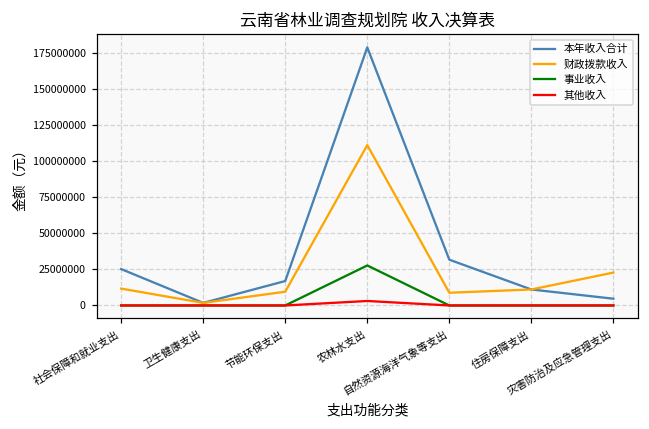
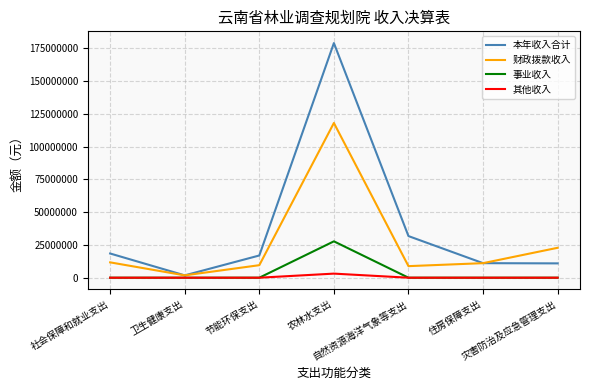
  {
    "本年收入合计": {
-     "社会保障和就业支出": 25000000,
+     "社会保障和就业支出": 18000000,
      "节能环保支出": 17000000,
      "农林水支出": 179000000,
      "自然资源海洋气象等支出": 32000000,
-     "灾害防治及应急管理支出": 5000000
+     "灾害防治及应急管理支出": 11000000
    },
    "财政拨款收入": {
      "社会保障和就业支出": 12000000,
      "节能环保支出": 10000000,
-     "农林水支出": 111000000,
+     "农林水支出": 118000000,
      "自然资源海洋气象等支出": 9000000,
      "灾害防治及应急管理支出": 23000000
    },
    "事业收入": {
      "农林水支出": 28000000
    },
    "其他收入": {
      "农林水支出": 3000000
    }
  }
